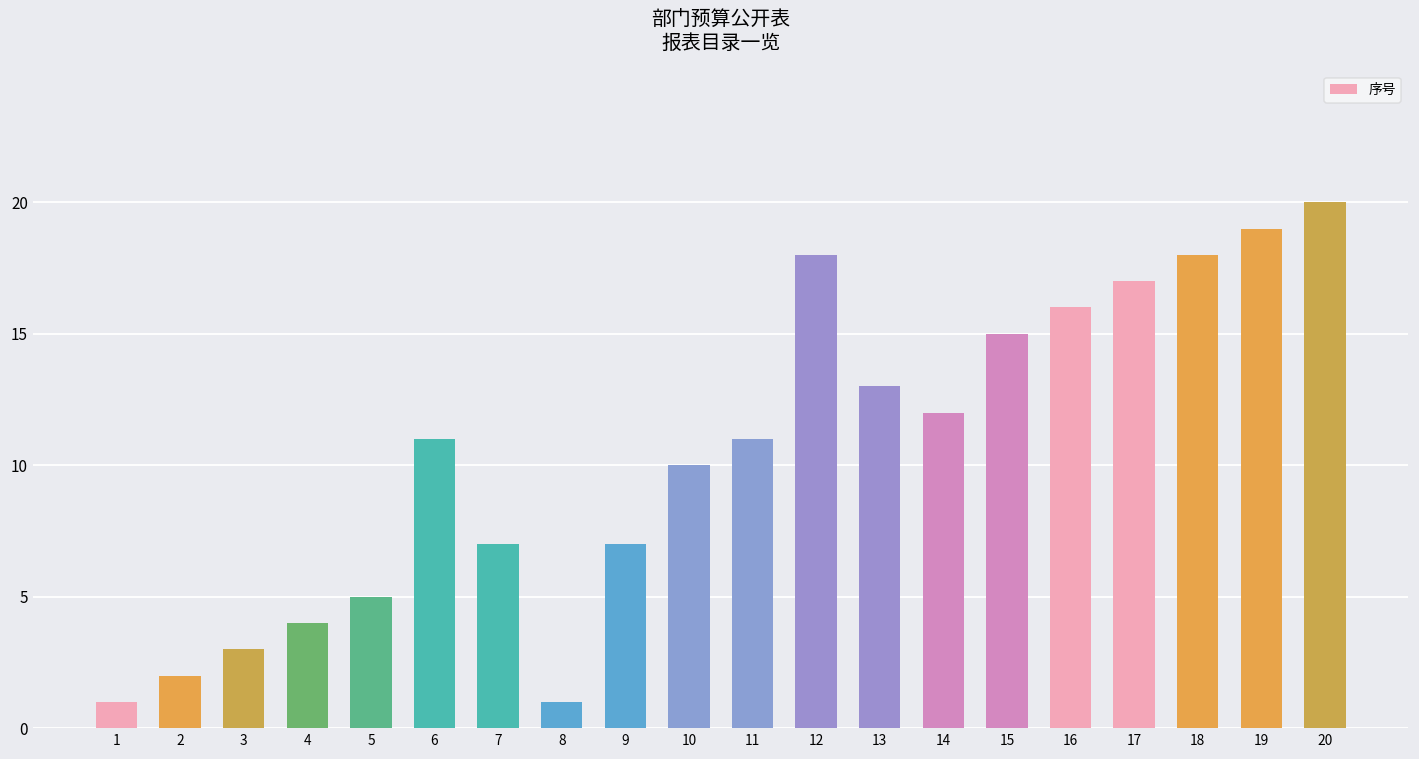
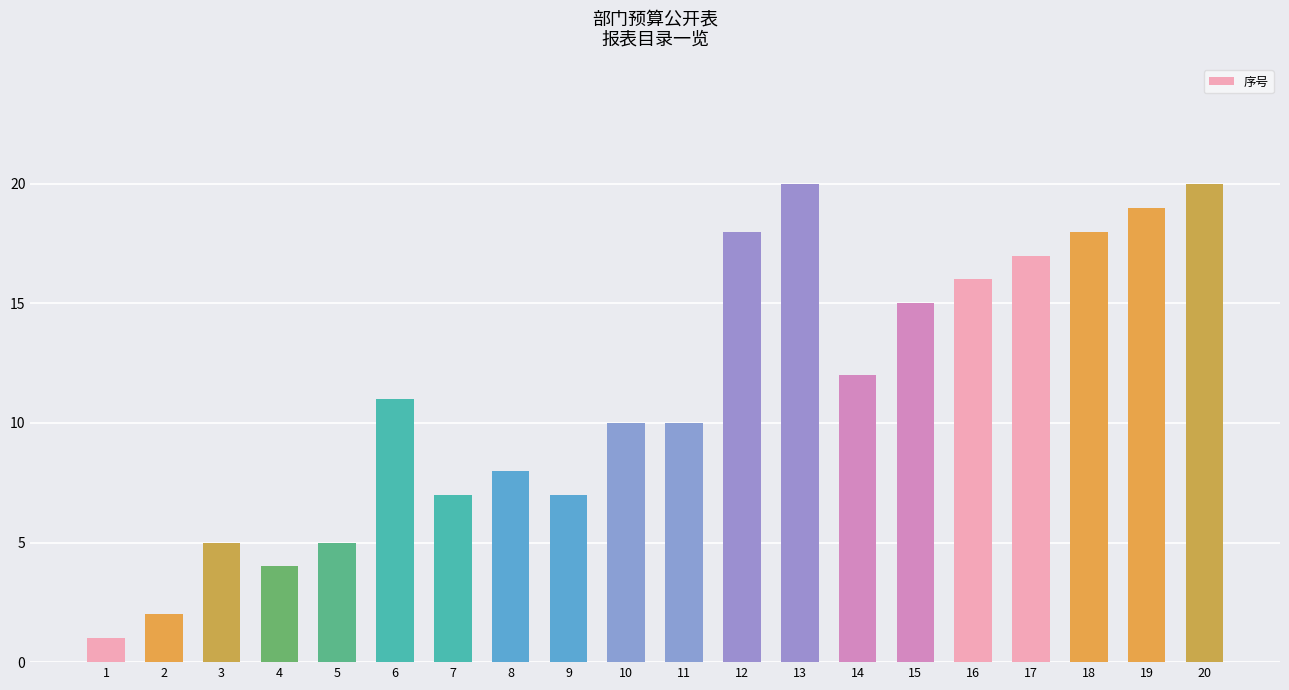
  {
    "1": 1,
    "2": 2,
-   "3": 3,
+   "3": 5,
    "4": 4,
    "5": 5,
    "6": 11,
    "7": 7,
-   "8": 1,
+   "8": 8,
    "9": 7,
    "10": 10,
-   "11": 11,
+   "11": 10,
    "12": 18,
-   "13": 13,
+   "13": 20,
    "14": 12,
    "15": 15,
    "16": 16,
    "17": 17,
    "18": 18,
    "19": 19,
    "20": 20
  }
